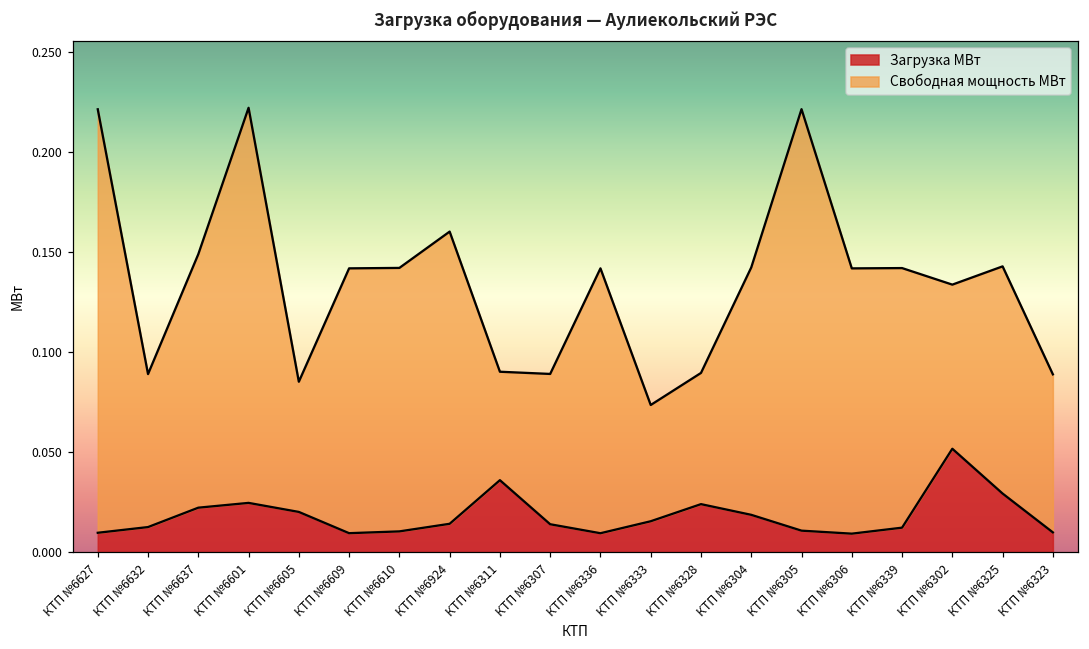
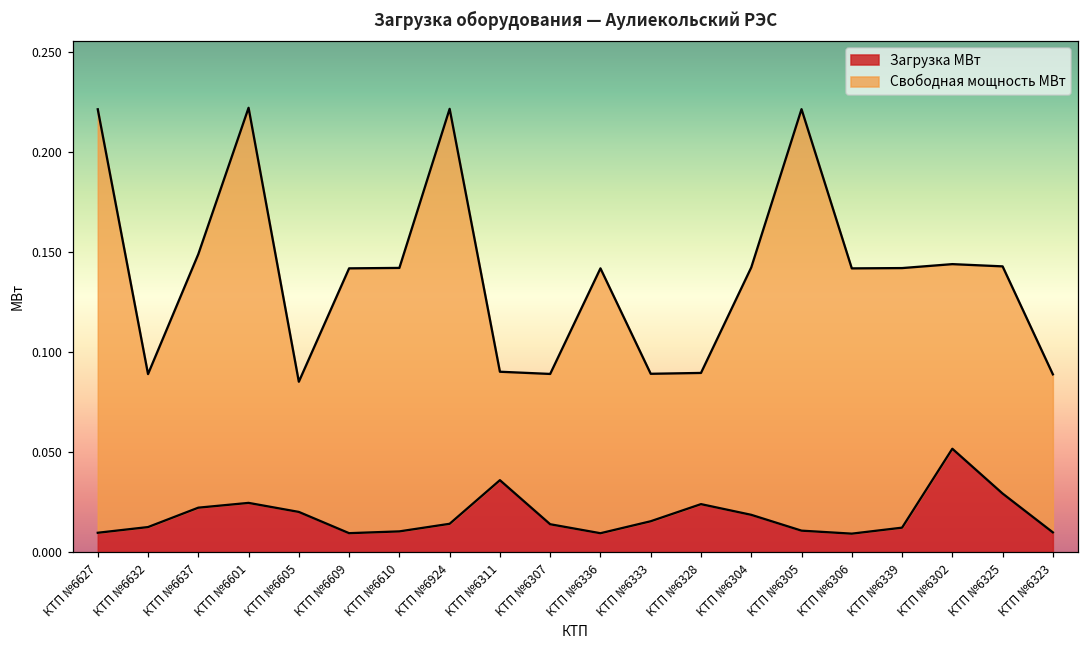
  {
    "Загрузка МВт": {
      "КТП №6627": 0.010,
      "КТП №6632": 0.012,
      "КТП №6637": 0.022,
      "КТП №6601": 0.025,
      "КТП №6605": 0.020,
      "КТП №6609": 0.009,
      "КТП №6610": 0.010,
      "КТП №6924": 0.014,
      "КТП №6311": 0.036,
      "КТП №6307": 0.014,
      "КТП №6336": 0.009,
      "КТП №6333": 0.015,
      "КТП №6328": 0.024,
      "КТП №6304": 0.019,
      "КТП №6305": 0.011,
      "КТП №6306": 0.009,
      "КТП №6339": 0.012,
      "КТП №6302": 0.052,
      "КТП №6325": 0.029,
      "КТП №6323": 0.010
    },
    "Свободная мощность МВт": {
      "КТП №6627": 0.212,
      "КТП №6632": 0.076,
      "КТП №6637": 0.127,
      "КТП №6601": 0.198,
      "КТП №6605": 0.065,
      "КТП №6609": 0.132,
      "КТП №6610": 0.132,
-     "КТП №6924": 0.146,
+     "КТП №6924": 0.207,
      "КТП №6311": 0.054,
      "КТП №6307": 0.075,
      "КТП №6336": 0.132,
-     "КТП №6333": 0.058,
+     "КТП №6333": 0.074,
      "КТП №6328": 0.066,
      "КТП №6304": 0.124,
      "КТП №6305": 0.211,
      "КТП №6306": 0.133,
      "КТП №6339": 0.130,
-     "КТП №6302": 0.082,
+     "КТП №6302": 0.092,
      "КТП №6325": 0.114,
      "КТП №6323": 0.079
    }
  }
